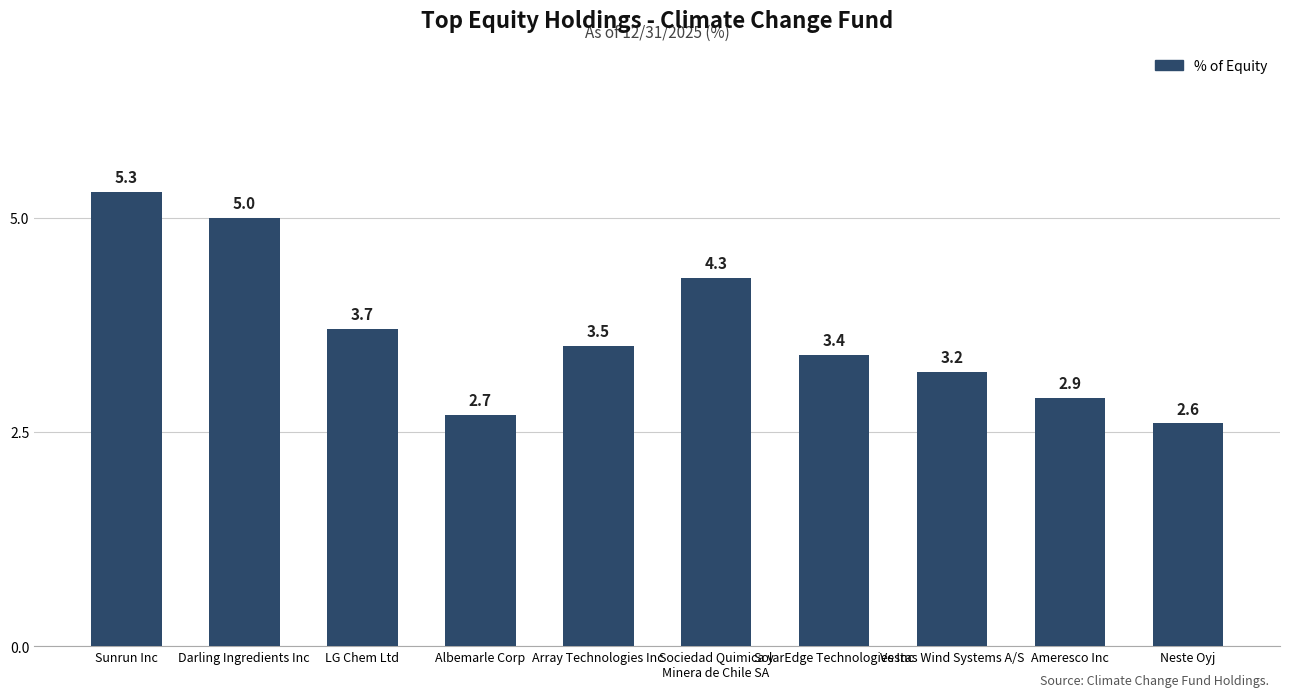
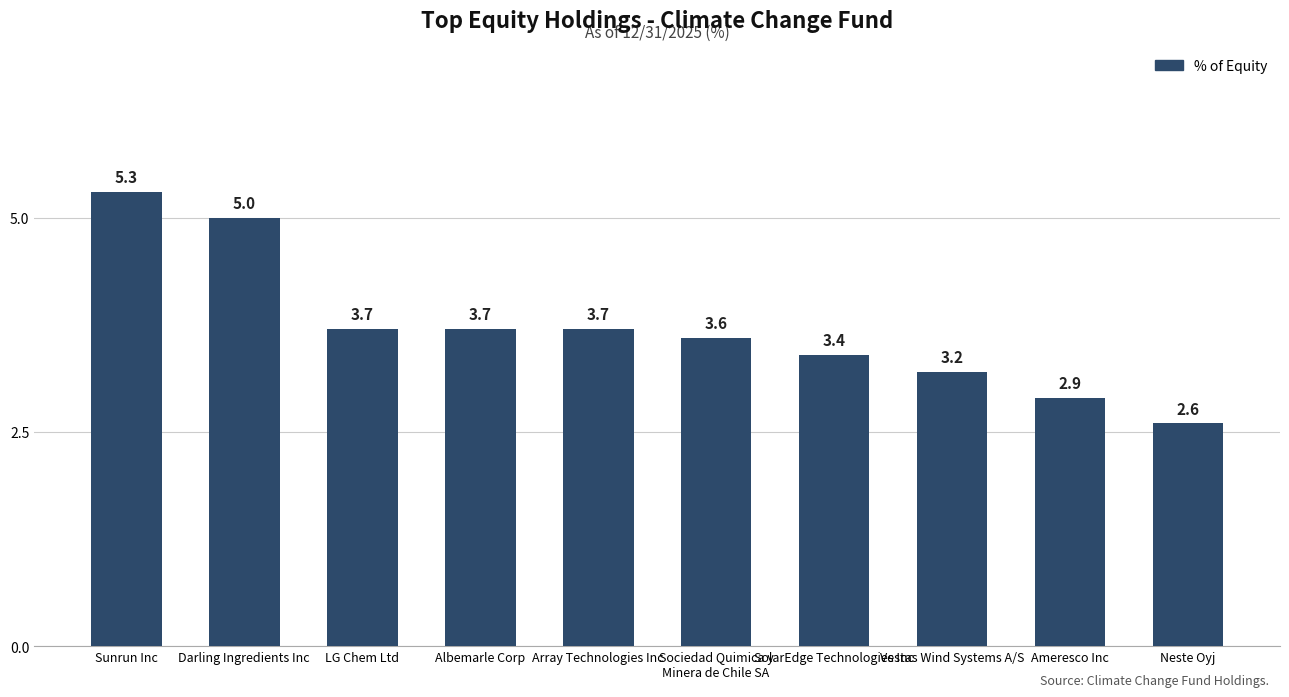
  {
    "Sunrun Inc": 5.3,
    "Darling Ingredients Inc": 5.0,
    "LG Chem Ltd": 3.7,
-   "Albemarle Corp": 2.7,
-   "Array Technologies Inc": 3.5,
-   "Sociedad Quimica y Minera de Chile SA": 4.3,
+   "Albemarle Corp": 3.7,
+   "Array Technologies Inc": 3.7,
+   "Sociedad Quimica y Minera de Chile SA": 3.6,
    "Ameresco Inc": 2.9,
    "Neste Oyj": 2.6
  }
